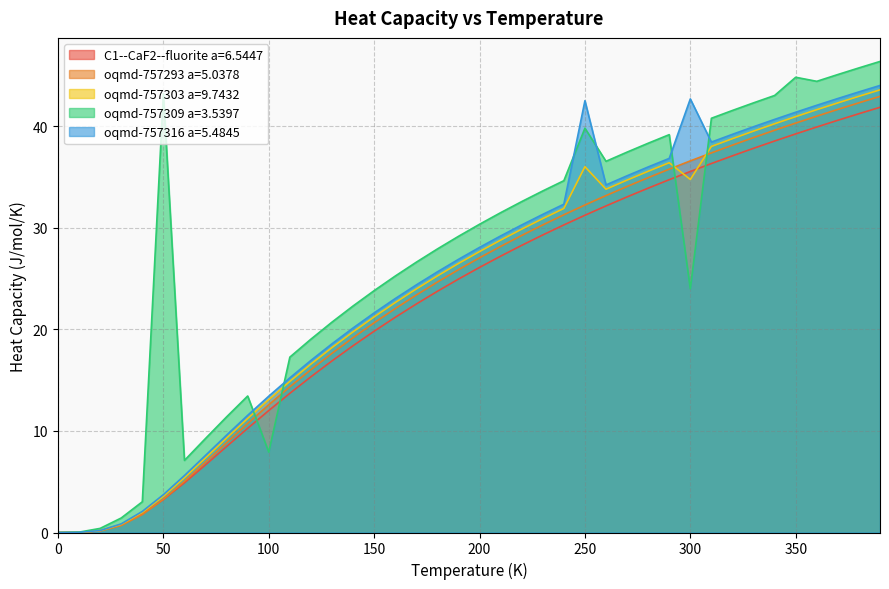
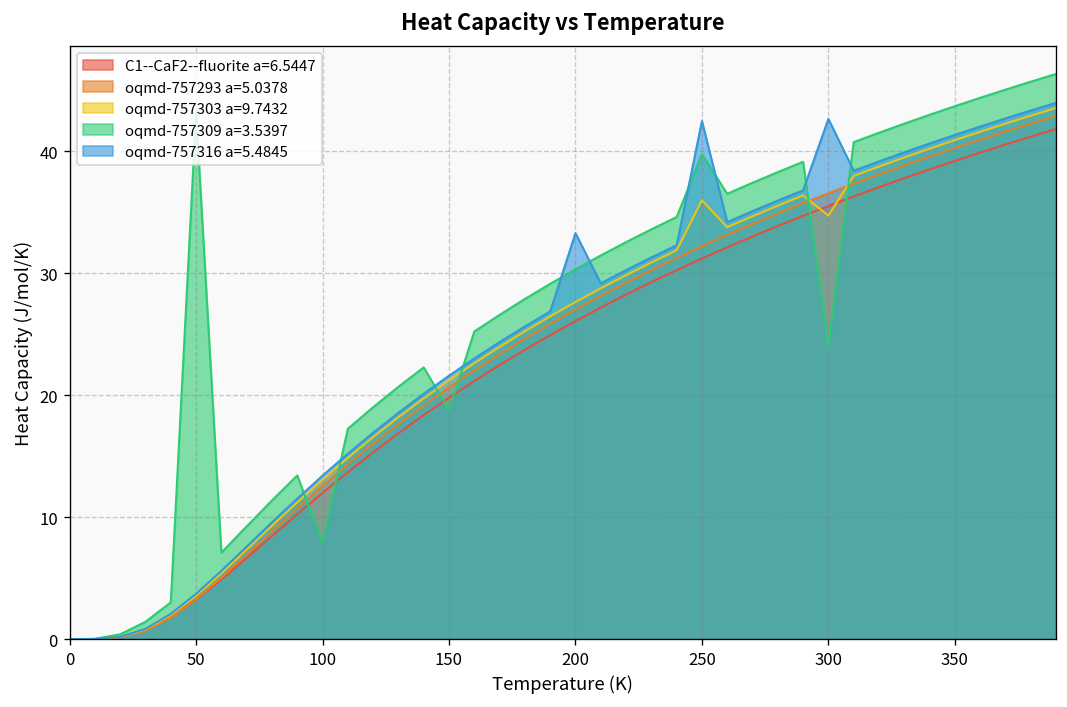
  {
    "oqmd-757303 a=9.7432": {
      "100": 13.1,
      "150": 21.2,
      "200": 27.7,
      "250": 36.0,
      "300": 34.7,
      "350": 40.9
    },
    "oqmd-757309 a=3.5397": {
      "100": 7.9,
-     "150": 23.8,
+     "150": 18.8,
      "200": 30.3,
      "250": 39.8,
      "300": 24.0,
-     "350": 44.8
+     "350": 43.7
    },
    "oqmd-757316 a=5.4845": {
      "100": 13.4,
      "150": 21.6,
-     "200": 28.1,
+     "200": 33.3,
      "250": 42.5,
      "300": 42.7,
      "350": 41.4
    }
  }
